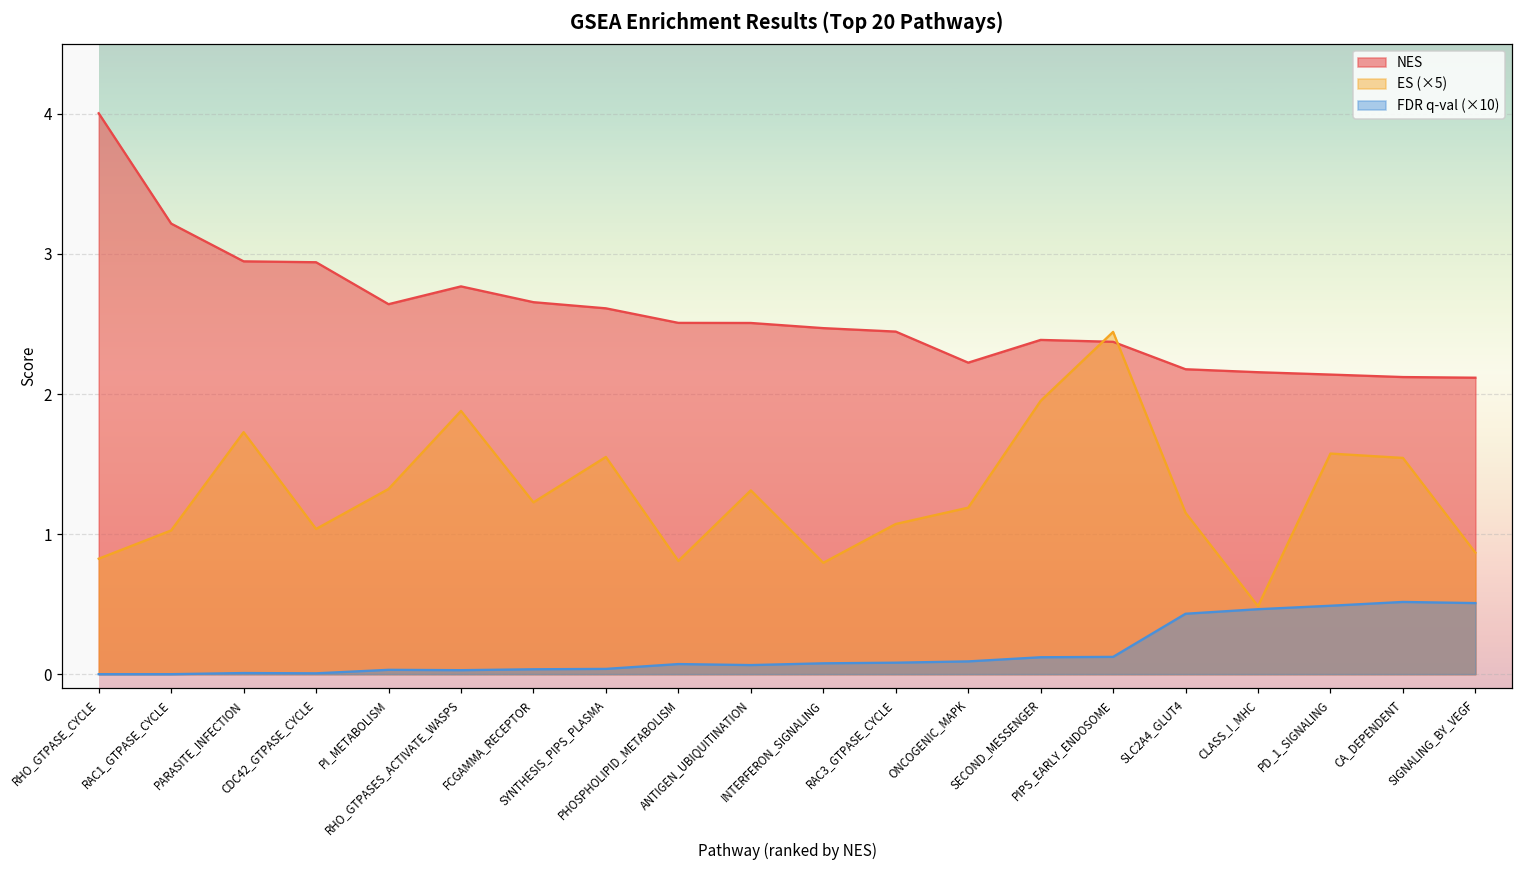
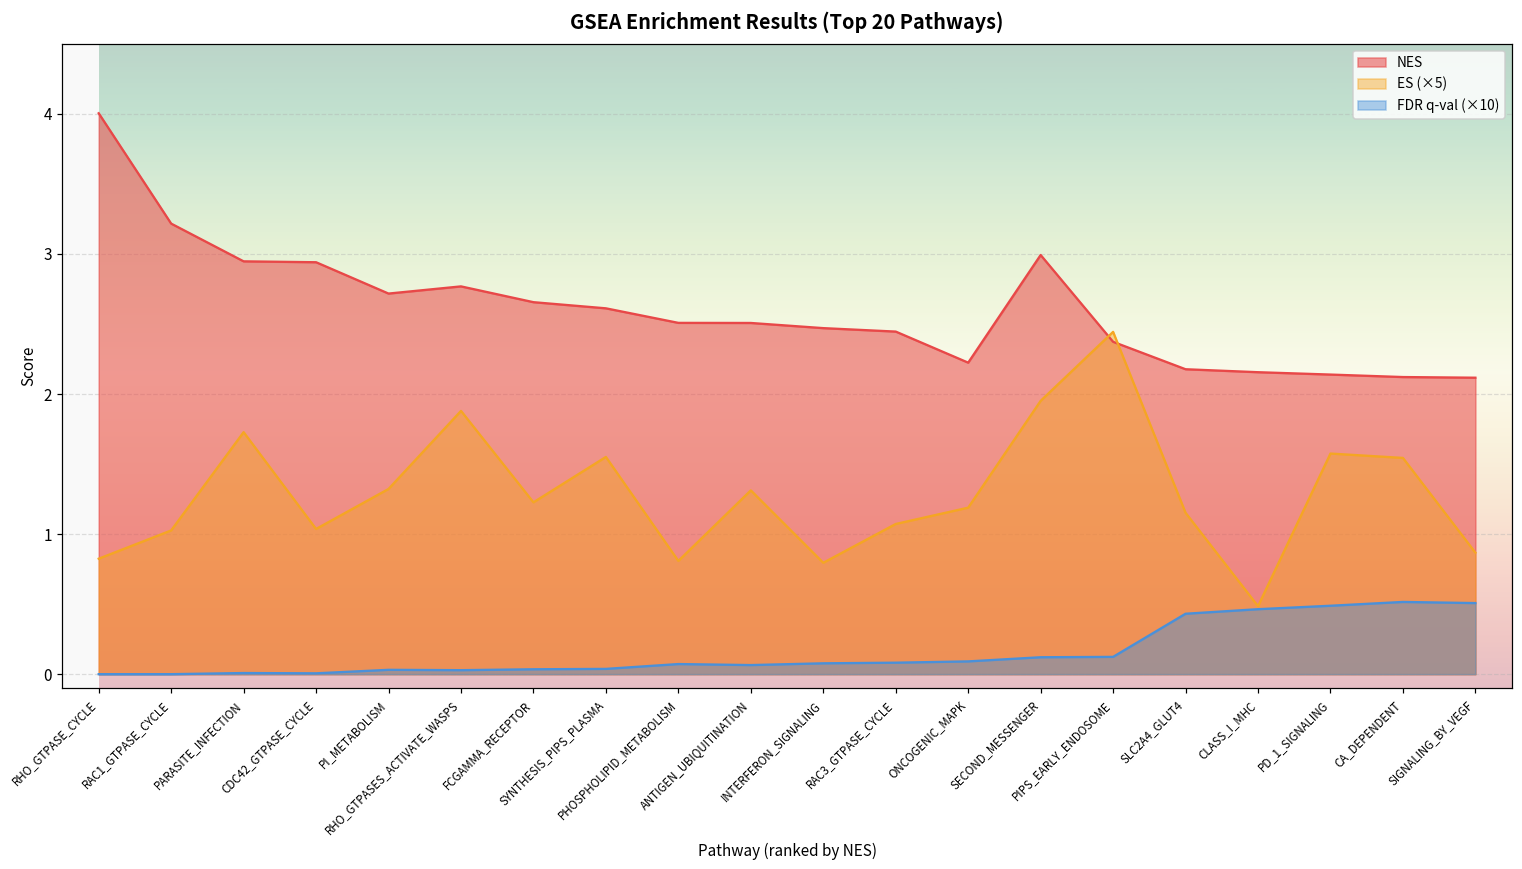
  {
    "NES": {
      "RHO_GTPASE_CYCLE": 4.00,
      "RAC1_GTPASE_CYCLE": 3.22,
      "PARASITE_INFECTION": 2.95,
      "CDC42_GTPASE_CYCLE": 2.94,
-     "PI_METABOLISM": 2.64,
+     "PI_METABOLISM": 2.72,
      "RHO_GTPASES_ACTIVATE_WASPS": 2.77,
      "FCGAMMA_RECEPTOR": 2.66,
      "SYNTHESIS_PIPS_PLASMA": 2.61,
      "PHOSPHOLIPID_METABOLISM": 2.51,
      "ANTIGEN_UBIQUITINATION": 2.51,
      "INTERFERON_SIGNALING": 2.47,
      "RAC3_GTPASE_CYCLE": 2.45,
      "ONCOGENIC_MAPK": 2.22,
-     "SECOND_MESSENGER": 2.39,
+     "SECOND_MESSENGER": 2.99,
      "PIPS_EARLY_ENDOSOME": 2.37,
      "SLC2A4_GLUT4": 2.18,
      "CLASS_I_MHC": 2.16,
      "PD_1_SIGNALING": 2.14,
      "CA_DEPENDENT": 2.12,
      "SIGNALING_BY_VEGF": 2.12
    },
    "ES (×5)": {
      "RHO_GTPASE_CYCLE": 0.82,
      "RAC1_GTPASE_CYCLE": 1.03,
      "PARASITE_INFECTION": 1.73,
      "CDC42_GTPASE_CYCLE": 1.04,
      "PI_METABOLISM": 1.32,
      "RHO_GTPASES_ACTIVATE_WASPS": 1.88,
      "FCGAMMA_RECEPTOR": 1.23,
      "SYNTHESIS_PIPS_PLASMA": 1.55,
      "PHOSPHOLIPID_METABOLISM": 0.81,
      "ANTIGEN_UBIQUITINATION": 1.31,
      "INTERFERON_SIGNALING": 0.80,
      "RAC3_GTPASE_CYCLE": 1.07,
      "ONCOGENIC_MAPK": 1.19,
      "SECOND_MESSENGER": 1.95,
      "PIPS_EARLY_ENDOSOME": 2.44,
      "SLC2A4_GLUT4": 1.15,
      "CLASS_I_MHC": 0.49,
      "PD_1_SIGNALING": 1.58,
      "CA_DEPENDENT": 1.54,
      "SIGNALING_BY_VEGF": 0.87
    },
    "FDR q-val (×10)": {
      "RHO_GTPASE_CYCLE": 0.00,
      "RAC1_GTPASE_CYCLE": 0.00,
      "PARASITE_INFECTION": 0.01,
      "CDC42_GTPASE_CYCLE": 0.01,
      "PI_METABOLISM": 0.03,
      "RHO_GTPASES_ACTIVATE_WASPS": 0.03,
      "FCGAMMA_RECEPTOR": 0.03,
      "SYNTHESIS_PIPS_PLASMA": 0.04,
      "PHOSPHOLIPID_METABOLISM": 0.07,
      "ANTIGEN_UBIQUITINATION": 0.07,
      "INTERFERON_SIGNALING": 0.08,
      "RAC3_GTPASE_CYCLE": 0.08,
      "ONCOGENIC_MAPK": 0.09,
      "SECOND_MESSENGER": 0.12,
      "PIPS_EARLY_ENDOSOME": 0.12,
      "SLC2A4_GLUT4": 0.43,
      "CLASS_I_MHC": 0.46,
      "PD_1_SIGNALING": 0.49,
      "CA_DEPENDENT": 0.52,
      "SIGNALING_BY_VEGF": 0.51
    }
  }
